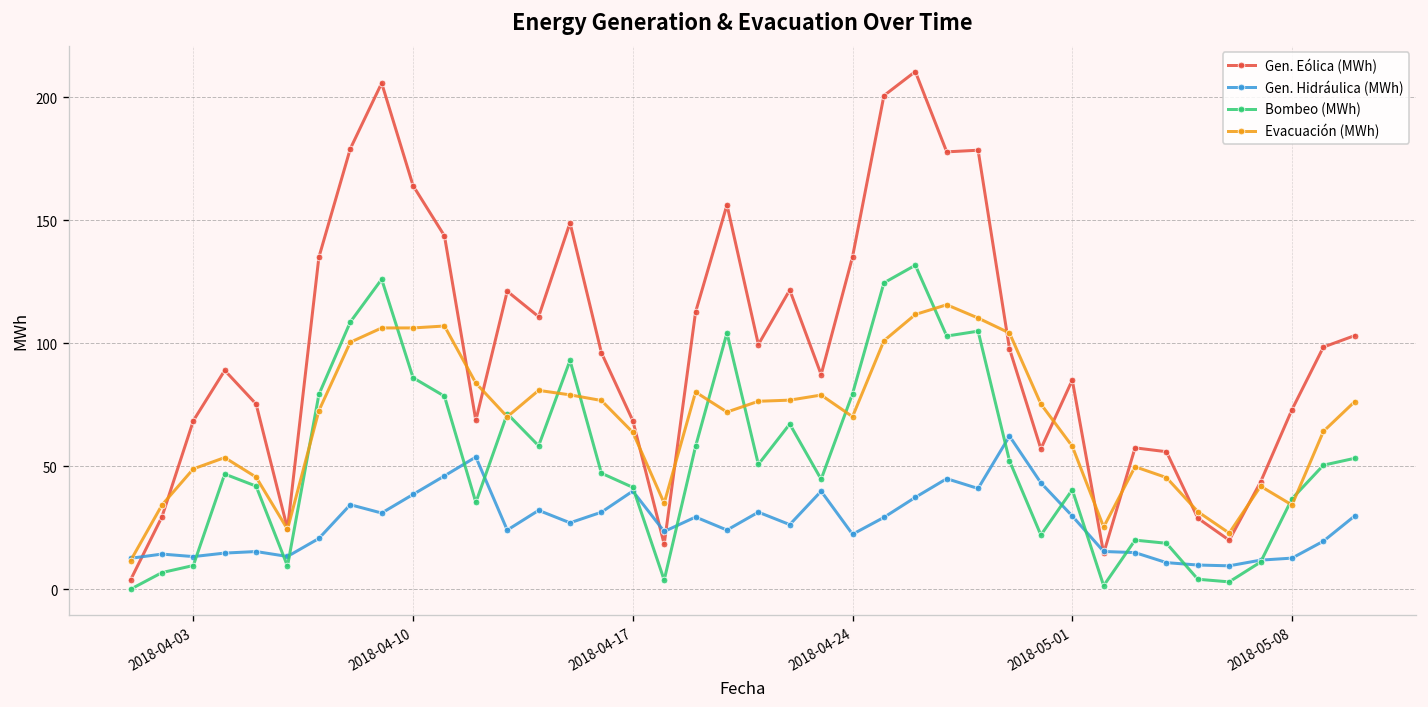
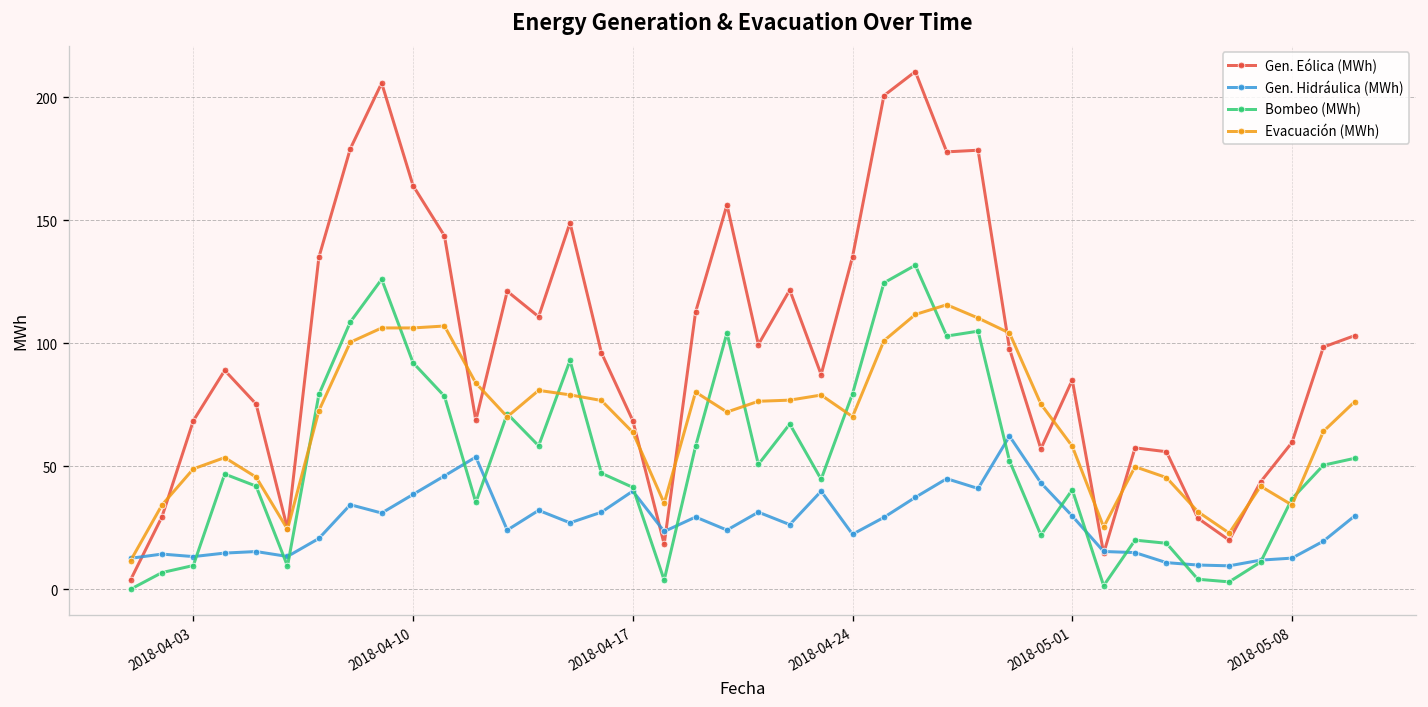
  {
    "Gen. Eólica (MWh)": {
      "2018-04-03": 69,
      "2018-04-10": 164,
      "2018-04-17": 69,
      "2018-04-24": 135,
      "2018-05-01": 85,
-     "2018-05-08": 73
+     "2018-05-08": 60
    },
    "Gen. Hidráulica (MWh)": {
      "2018-04-03": 13,
      "2018-04-10": 39,
      "2018-04-17": 40,
      "2018-04-24": 22,
      "2018-05-01": 30,
      "2018-05-08": 13
    },
    "Bombeo (MWh)": {
      "2018-04-03": 10,
-     "2018-04-10": 86,
+     "2018-04-10": 92,
      "2018-04-17": 41,
      "2018-04-24": 79,
      "2018-05-01": 40,
      "2018-05-08": 37
    },
    "Evacuación (MWh)": {
      "2018-04-03": 49,
      "2018-04-10": 106,
      "2018-04-17": 64,
      "2018-04-24": 70,
      "2018-05-01": 58,
      "2018-05-08": 34
    }
  }
